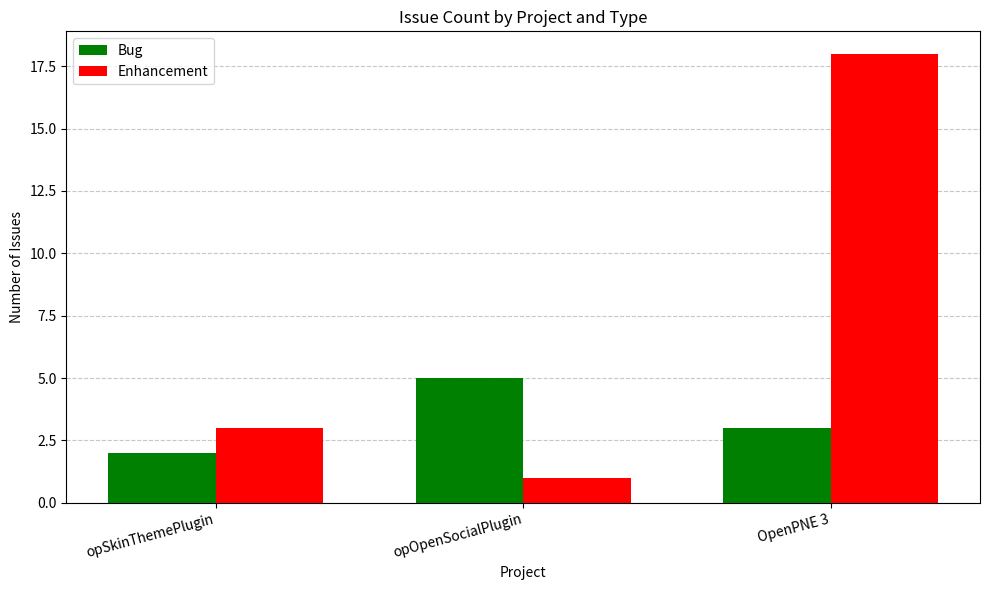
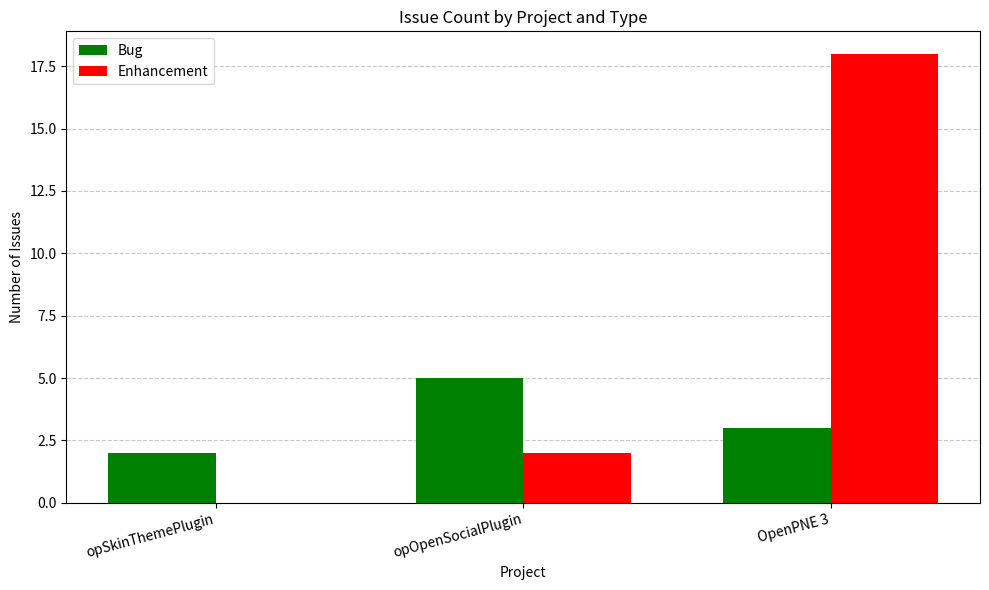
  {
    "Bug": {
      "opSkinThemePlugin": 2,
      "opOpenSocialPlugin": 5,
      "OpenPNE 3": 3
    },
    "Enhancement": {
-     "opSkinThemePlugin": 3,
-     "opOpenSocialPlugin": 1,
+     "opSkinThemePlugin": 0,
+     "opOpenSocialPlugin": 2,
      "OpenPNE 3": 18
    }
  }
